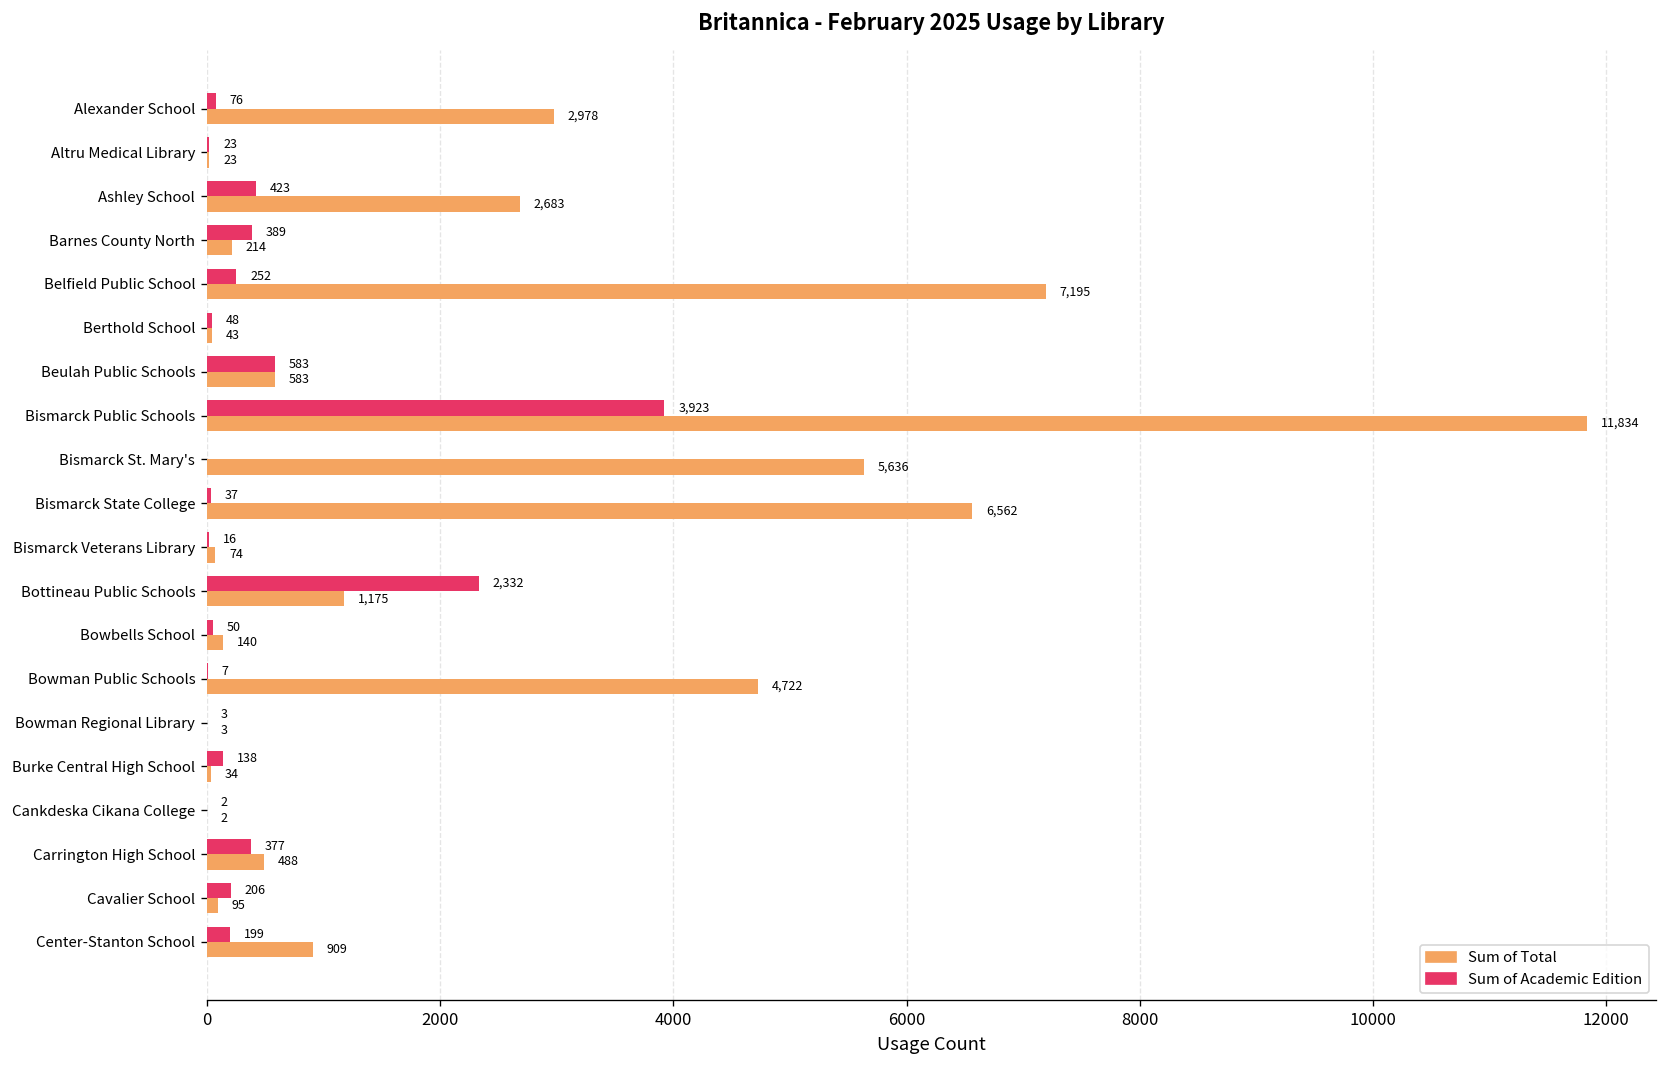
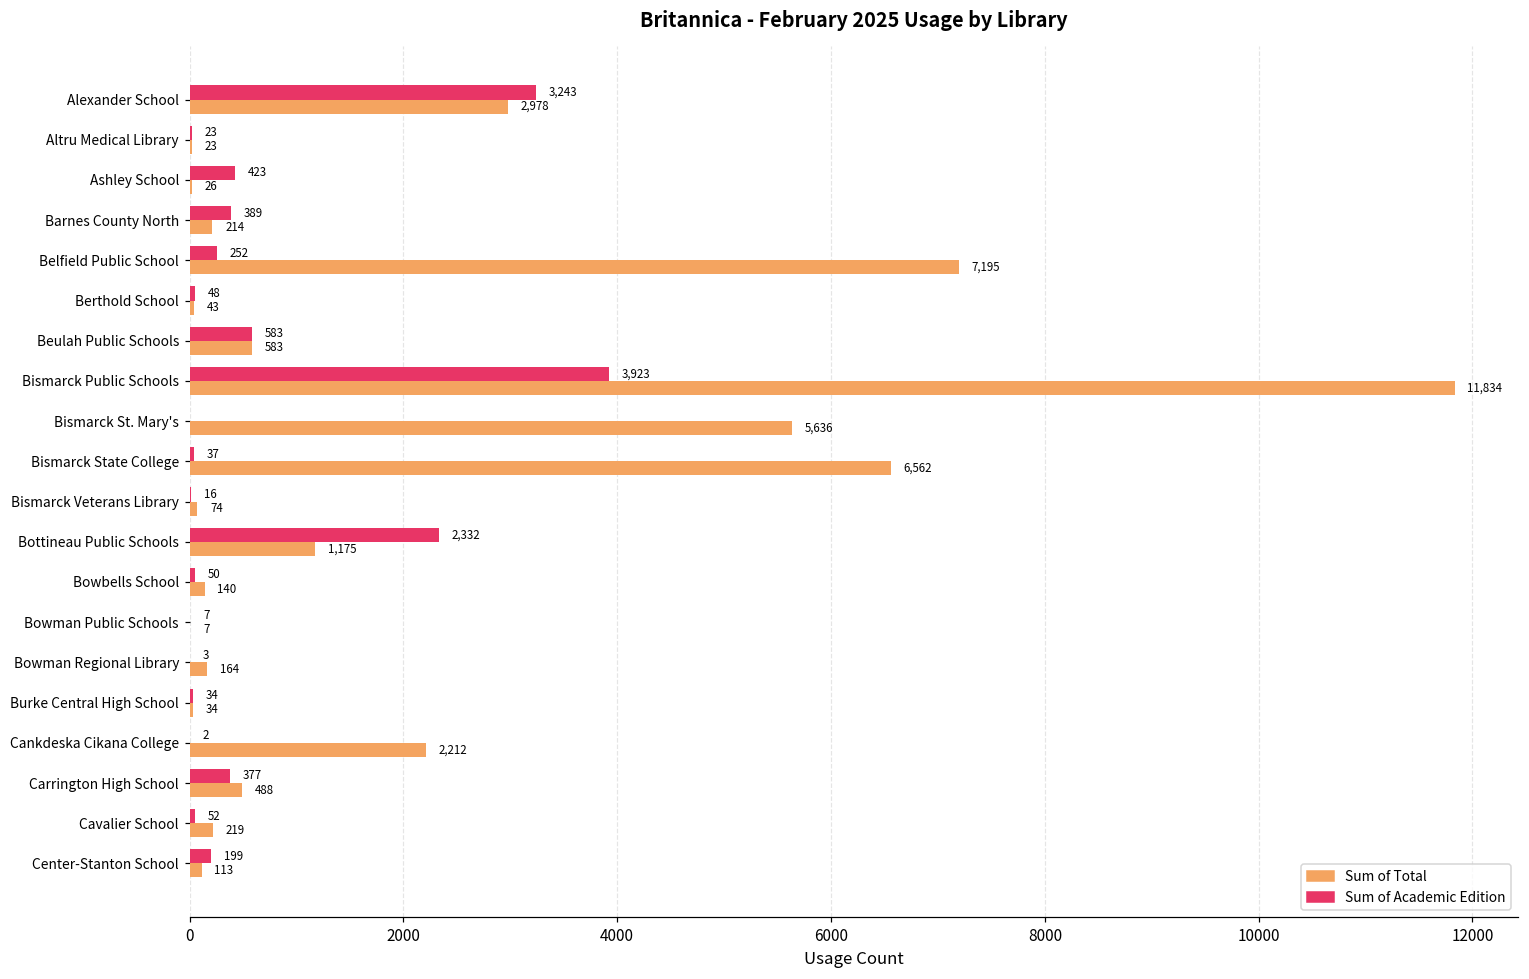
  {
    "Sum of Total": {
      "Alexander School": "2,978",
      "Altru Medical Library": "23",
-     "Ashley School": "2,683",
+     "Ashley School": "26",
      "Barnes County North": "214",
      "Belfield Public School": "7,195",
      "Berthold School": "43",
      "Beulah Public Schools": "583",
      "Bismarck Public Schools": "11,834",
      "Bismarck St. Mary's": "5,636",
      "Bismarck State College": "6,562",
      "Bismarck Veterans Library": "74",
      "Bottineau Public Schools": "1,175",
      "Bowbells School": "140",
-     "Bowman Public Schools": "4,722",
-     "Bowman Regional Library": "3",
+     "Bowman Public Schools": "7",
+     "Bowman Regional Library": "164",
      "Burke Central High School": "34",
-     "Cankdeska Cikana College": "2",
+     "Cankdeska Cikana College": "2,212",
      "Carrington High School": "488",
-     "Cavalier School": "95",
-     "Center-Stanton School": "909"
+     "Cavalier School": "219",
+     "Center-Stanton School": "113"
    },
    "Sum of Academic Edition": {
-     "Alexander School": "76",
+     "Alexander School": "3,243",
      "Altru Medical Library": "23",
      "Ashley School": "423",
      "Barnes County North": "389",
      "Belfield Public School": "252",
      "Berthold School": "48",
      "Beulah Public Schools": "583",
      "Bismarck Public Schools": "3,923",
      "Bismarck State College": "37",
      "Bismarck Veterans Library": "16",
      "Bottineau Public Schools": "2,332",
      "Bowbells School": "50",
      "Bowman Public Schools": "7",
      "Bowman Regional Library": "3",
-     "Burke Central High School": "138",
+     "Burke Central High School": "34",
      "Cankdeska Cikana College": "2",
      "Carrington High School": "377",
-     "Cavalier School": "206",
+     "Cavalier School": "52",
      "Center-Stanton School": "199"
    }
  }
